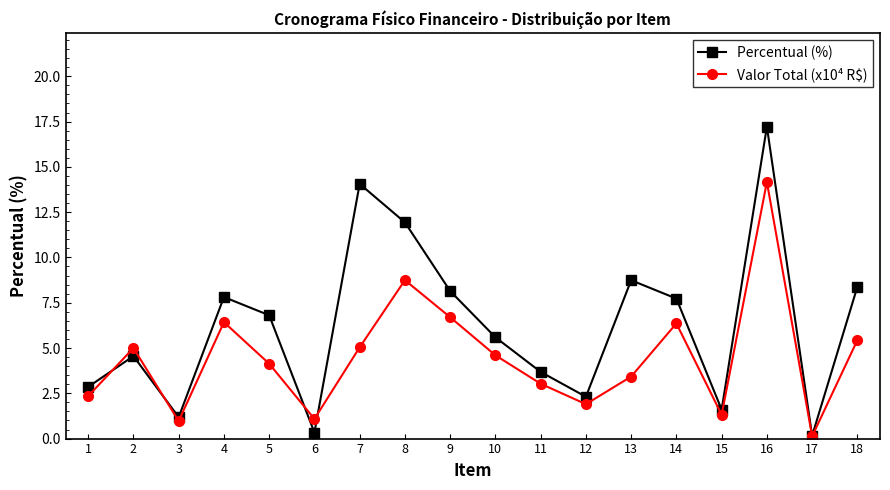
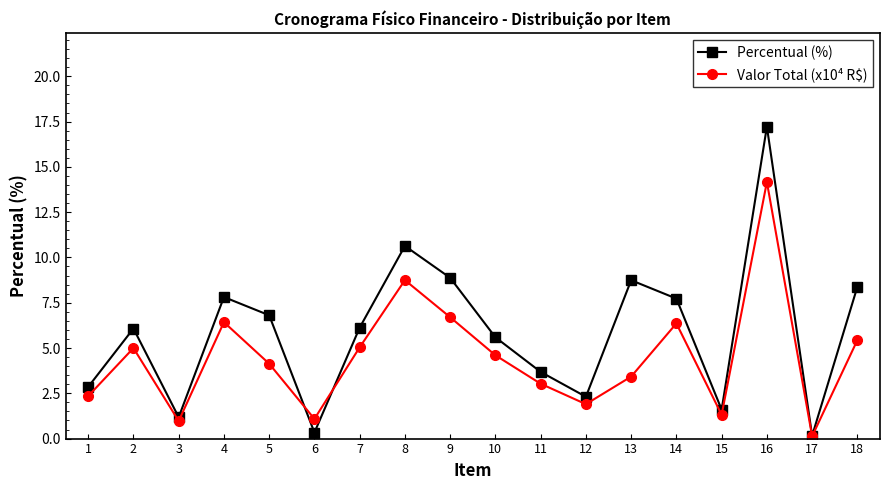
  {
    "Percentual (%)": {
      "1": 2.9,
-     "2": 4.6,
+     "2": 6.1,
      "3": 1.2,
      "4": 7.8,
      "5": 6.8,
      "6": 0.3,
-     "7": 14.1,
-     "8": 11.9,
-     "9": 8.1,
+     "7": 6.1,
+     "8": 10.6,
+     "9": 8.9,
      "10": 5.6,
      "11": 3.7,
      "12": 2.3,
      "13": 8.7,
      "14": 7.7,
      "15": 1.6,
      "16": 17.2,
      "18": 8.4
    },
    "Valor Total (x10⁴ R$)": {
      "1": 2.3,
      "2": 5.0,
      "3": 1.0,
      "4": 6.4,
      "5": 4.1,
      "6": 1.1,
      "7": 5.0,
      "8": 8.7,
      "9": 6.7,
      "10": 4.6,
      "11": 3.0,
      "12": 1.9,
      "13": 3.4,
      "14": 6.4,
      "15": 1.3,
      "16": 14.2,
      "18": 5.4
    }
  }
